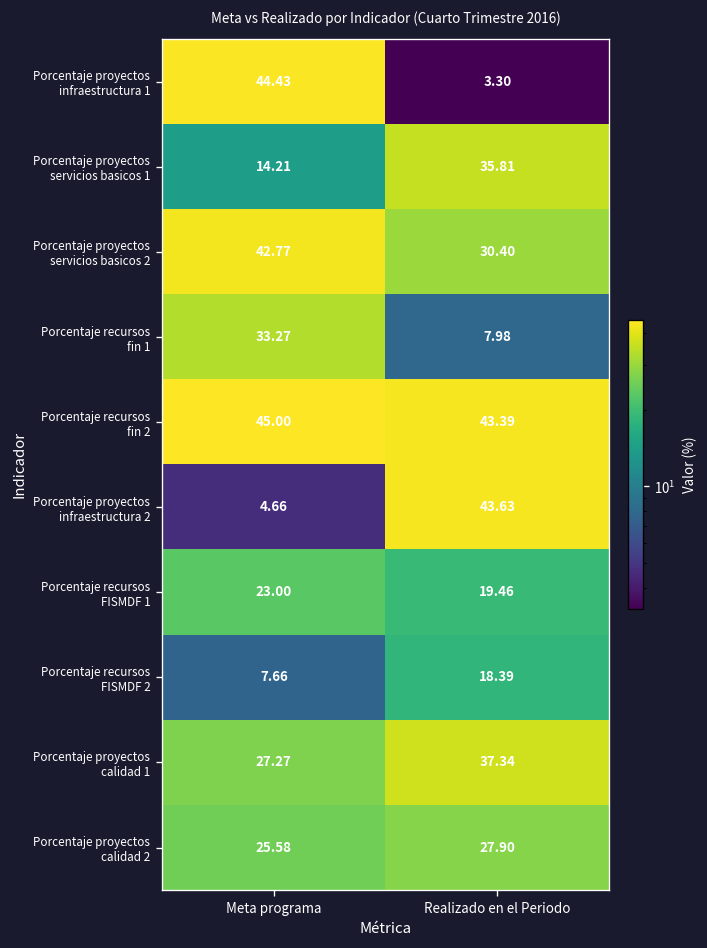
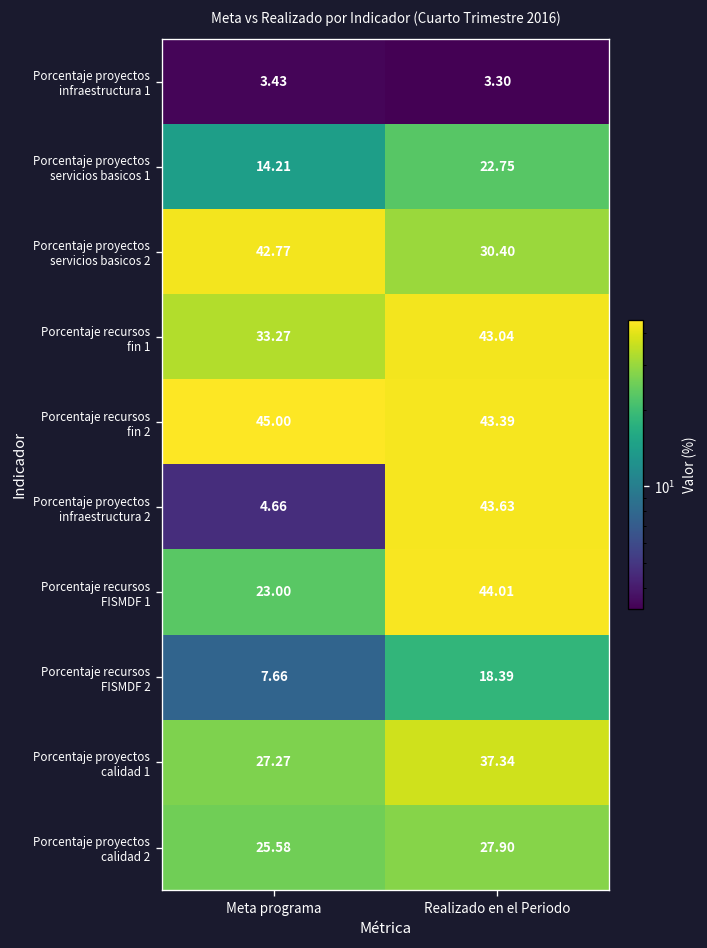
  {
    "Porcentaje proyectos infraestructura 1": {
-     "Meta programa": 44.43,
+     "Meta programa": 3.43,
      "Realizado en el Periodo": 3.30
    },
    "Porcentaje proyectos servicios basicos 1": {
      "Meta programa": 14.21,
-     "Realizado en el Periodo": 35.81
+     "Realizado en el Periodo": 22.75
    },
    "Porcentaje proyectos servicios basicos 2": {
      "Meta programa": 42.77,
      "Realizado en el Periodo": 30.40
    },
    "Porcentaje recursos fin 1": {
      "Meta programa": 33.27,
-     "Realizado en el Periodo": 7.98
+     "Realizado en el Periodo": 43.04
    },
    "Porcentaje recursos fin 2": {
      "Meta programa": 45.00,
      "Realizado en el Periodo": 43.39
    },
    "Porcentaje proyectos infraestructura 2": {
      "Meta programa": 4.66,
      "Realizado en el Periodo": 43.63
    },
    "Porcentaje recursos FISMDF 1": {
      "Meta programa": 23.00,
-     "Realizado en el Periodo": 19.46
+     "Realizado en el Periodo": 44.01
    },
    "Porcentaje recursos FISMDF 2": {
      "Meta programa": 7.66,
      "Realizado en el Periodo": 18.39
    },
    "Porcentaje proyectos calidad 1": {
      "Meta programa": 27.27,
      "Realizado en el Periodo": 37.34
    },
    "Porcentaje proyectos calidad 2": {
      "Meta programa": 25.58,
      "Realizado en el Periodo": 27.90
    }
  }
